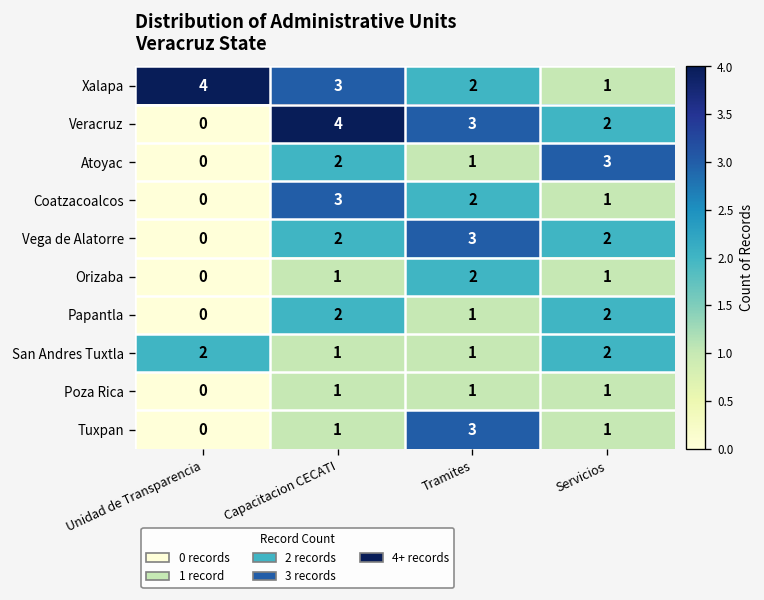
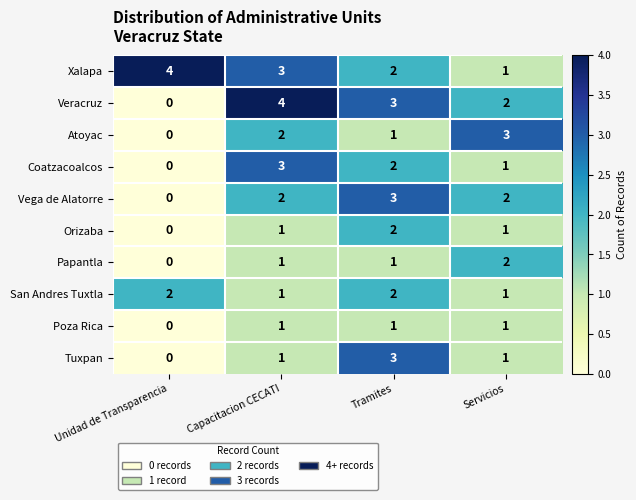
  {
    "Xalapa": {
      "Unidad de Transparencia": 4,
      "Capacitacion CECATI": 3,
      "Tramites": 2,
      "Servicios": 1
    },
    "Veracruz": {
      "Unidad de Transparencia": 0,
      "Capacitacion CECATI": 4,
      "Tramites": 3,
      "Servicios": 2
    },
    "Atoyac": {
      "Unidad de Transparencia": 0,
      "Capacitacion CECATI": 2,
      "Tramites": 1,
      "Servicios": 3
    },
    "Coatzacoalcos": {
      "Unidad de Transparencia": 0,
      "Capacitacion CECATI": 3,
      "Tramites": 2,
      "Servicios": 1
    },
    "Vega de Alatorre": {
      "Unidad de Transparencia": 0,
      "Capacitacion CECATI": 2,
      "Tramites": 3,
      "Servicios": 2
    },
    "Orizaba": {
      "Unidad de Transparencia": 0,
      "Capacitacion CECATI": 1,
      "Tramites": 2,
      "Servicios": 1
    },
    "Papantla": {
      "Unidad de Transparencia": 0,
-     "Capacitacion CECATI": 2,
+     "Capacitacion CECATI": 1,
      "Tramites": 1,
      "Servicios": 2
    },
    "San Andres Tuxtla": {
      "Unidad de Transparencia": 2,
      "Capacitacion CECATI": 1,
-     "Tramites": 1,
-     "Servicios": 2
+     "Tramites": 2,
+     "Servicios": 1
    },
    "Poza Rica": {
      "Unidad de Transparencia": 0,
      "Capacitacion CECATI": 1,
      "Tramites": 1,
      "Servicios": 1
    },
    "Tuxpan": {
      "Unidad de Transparencia": 0,
      "Capacitacion CECATI": 1,
      "Tramites": 3,
      "Servicios": 1
    }
  }
